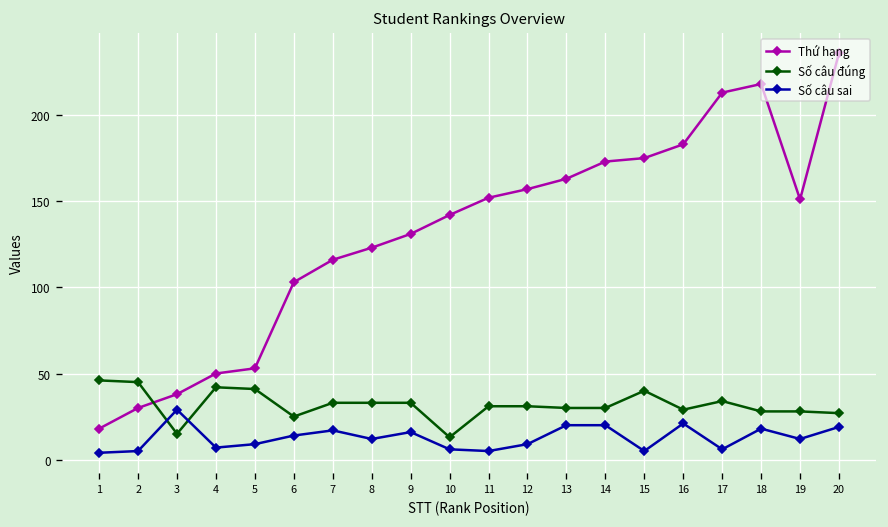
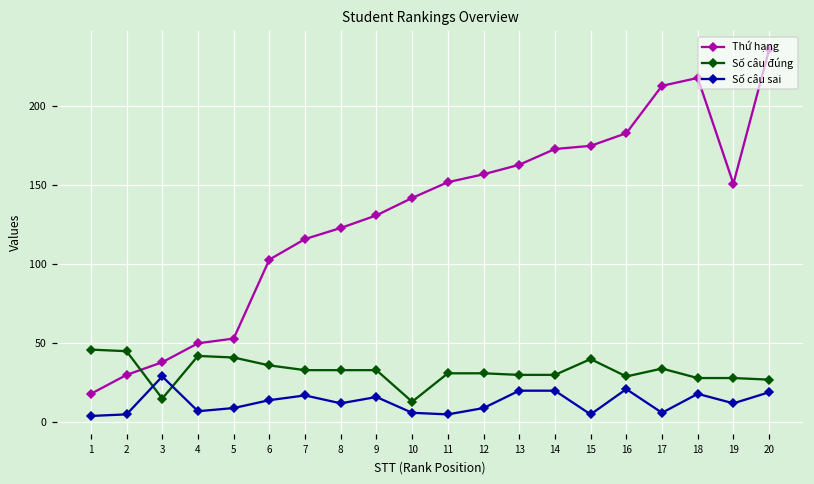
  {
    "Thứ hạng": {
      "1": 18,
      "2": 30,
      "3": 38,
      "4": 50,
      "5": 53,
      "6": 103,
      "7": 116,
      "8": 123,
      "9": 131,
      "10": 142,
      "11": 152,
      "12": 157,
      "13": 163,
      "14": 173,
      "15": 175,
      "16": 183,
      "17": 213,
      "19": 151
    },
    "Số câu đúng": {
      "1": 46,
      "2": 45,
      "3": 15,
      "4": 42,
      "5": 41,
-     "6": 25,
+     "6": 36,
      "7": 33,
      "8": 33,
      "9": 33,
      "10": 13,
      "11": 31,
      "12": 31,
      "13": 30,
      "14": 30,
      "15": 40,
      "16": 29,
      "17": 34,
      "18": 28,
      "19": 28,
      "20": 27
    },
    "Số câu sai": {
      "1": 4,
      "2": 5,
      "3": 29,
      "4": 7,
      "5": 9,
      "6": 14,
      "7": 17,
      "8": 12,
      "9": 16,
      "10": 6,
      "11": 5,
      "12": 9,
      "13": 20,
      "14": 20,
      "15": 5,
      "16": 21,
      "17": 6,
      "18": 18,
      "19": 12,
      "20": 19
    }
  }
